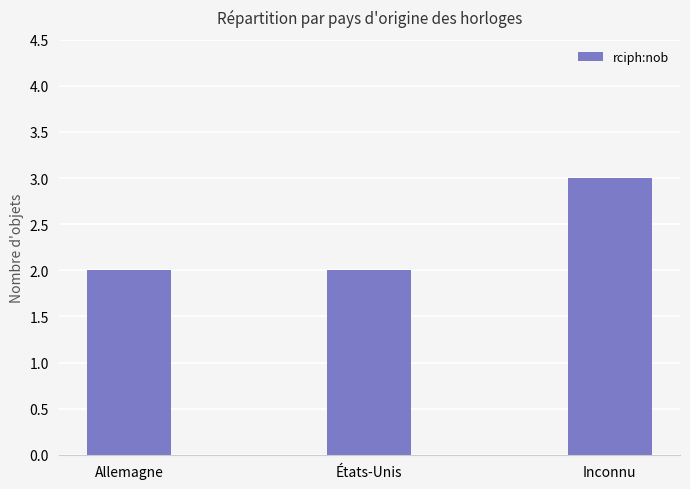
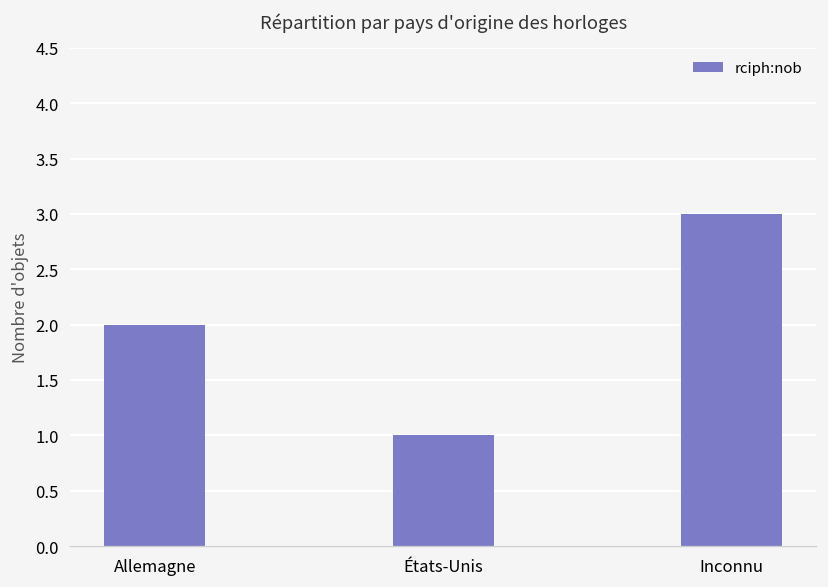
  {
    "Allemagne": 2,
-   "États-Unis": 2,
+   "États-Unis": 1,
    "Inconnu": 3
  }
